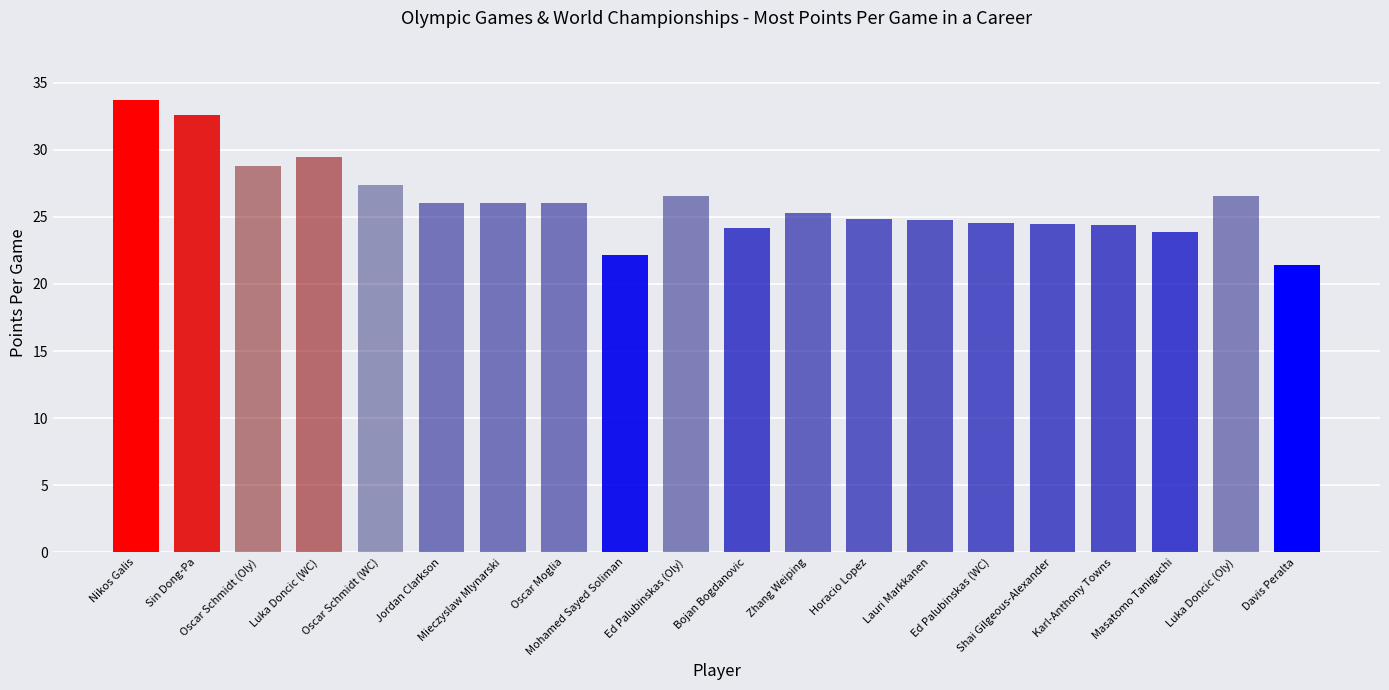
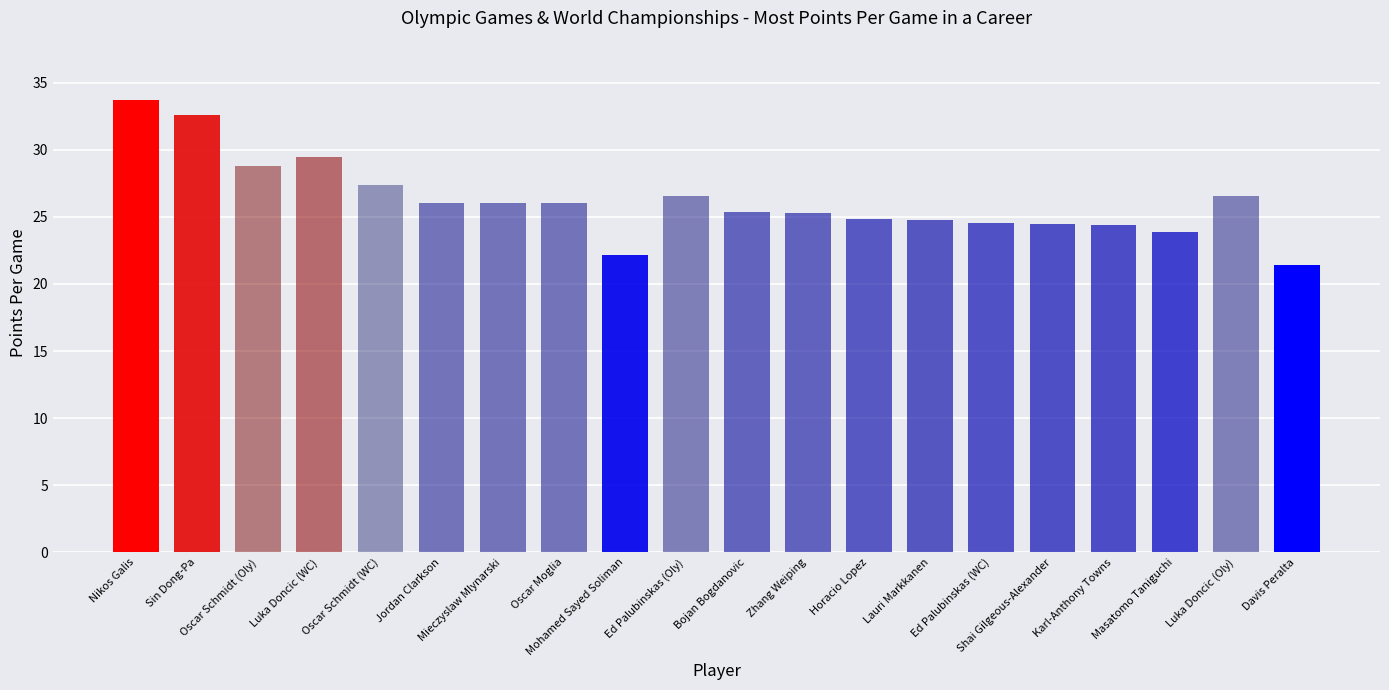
  {
    "Nikos Galis": 33.7,
    "Sin Dong-Pa": 32.6,
    "Oscar Schmidt (Oly)": 28.8,
    "Luka Doncic (WC)": 29.5,
    "Oscar Schmidt (WC)": 27.4,
    "Jordan Clarkson": 26.0,
    "Mieczyslaw Mlynarski": 26.0,
    "Oscar Moglia": 26.0,
    "Mohamed Sayed Soliman": 22.2,
    "Ed Palubinskas (Oly)": 26.5,
-   "Bojan Bogdanovic": 24.2,
+   "Bojan Bogdanovic": 25.3,
    "Zhang Weiping": 25.3,
    "Horacio Lopez": 24.9,
    "Lauri Markkanen": 24.8,
    "Ed Palubinskas (WC)": 24.6,
    "Shai Gilgeous-Alexander": 24.5,
    "Karl-Anthony Towns": 24.4,
    "Masatomo Taniguchi": 23.9,
    "Luka Doncic (Oly)": 26.6,
    "Davis Peralta": 21.4
  }
